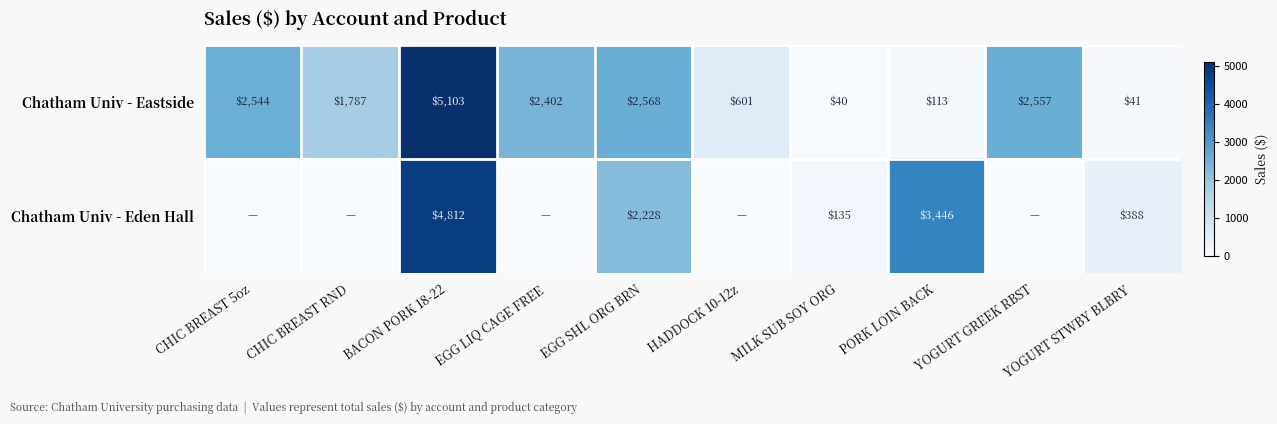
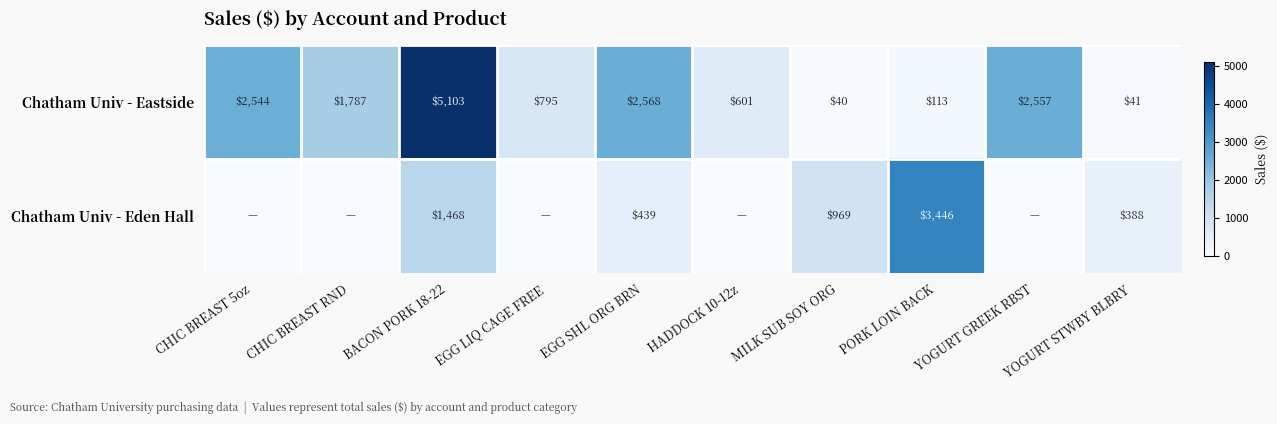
  {
    "Chatham Univ - Eastside": {
      "CHIC BREAST 5oz": "$2,544",
      "CHIC BREAST RND": "$1,787",
      "BACON PORK 18-22": "$5,103",
-     "EGG LIQ CAGE FREE": "$2,402",
+     "EGG LIQ CAGE FREE": "$795",
      "EGG SHL ORG BRN": "$2,568",
      "HADDOCK 10-12z": "$601",
      "MILK SUB SOY ORG": "$40",
      "PORK LOIN BACK": "$113",
      "YOGURT GREEK RBST": "$2,557",
      "YOGURT STWBY BLBRY": "$41"
    },
    "Chatham Univ - Eden Hall": {
-     "BACON PORK 18-22": "$4,812",
-     "EGG SHL ORG BRN": "$2,228",
-     "MILK SUB SOY ORG": "$135",
+     "BACON PORK 18-22": "$1,468",
+     "EGG SHL ORG BRN": "$439",
+     "MILK SUB SOY ORG": "$969",
      "PORK LOIN BACK": "$3,446",
      "YOGURT STWBY BLBRY": "$388"
    }
  }
